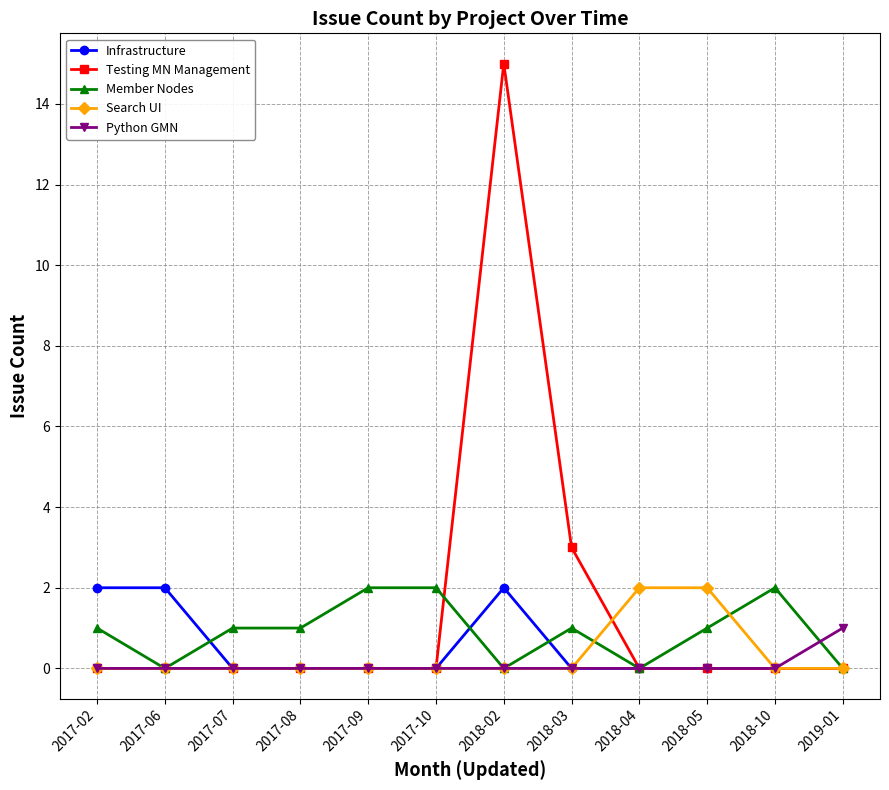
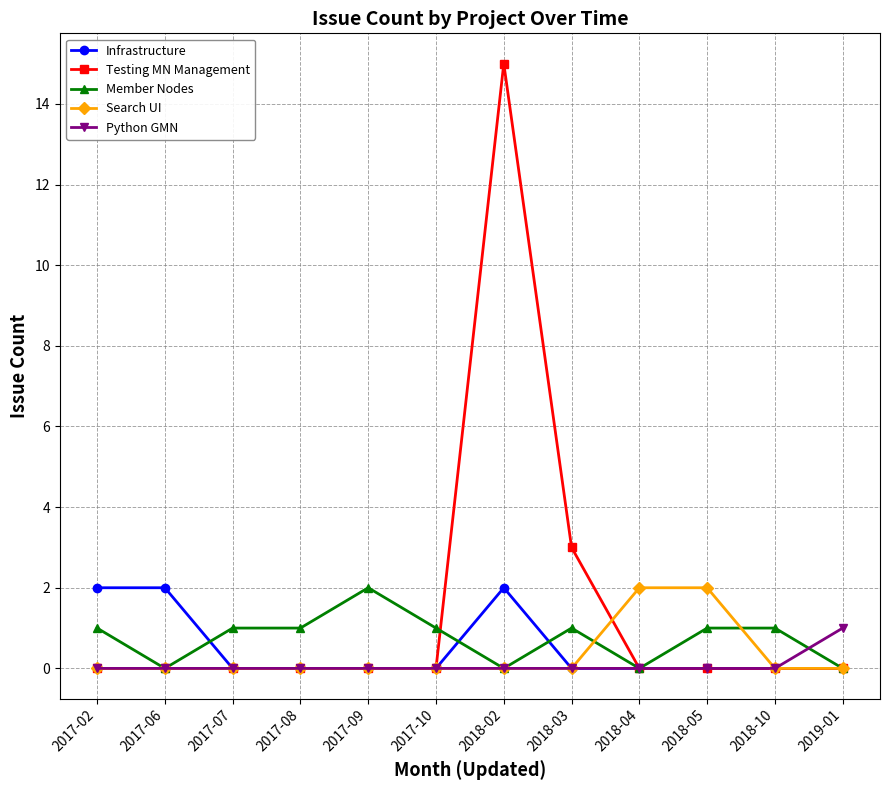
  {
    "Infrastructure": {
      "2017-02": 2,
      "2017-06": 2,
      "2018-02": 2
    },
    "Testing MN Management": {
      "2018-02": 15,
      "2018-03": 3
    },
    "Member Nodes": {
      "2017-02": 1,
      "2017-07": 1,
      "2017-08": 1,
      "2017-09": 2,
-     "2017-10": 2,
+     "2017-10": 1,
      "2018-03": 1,
      "2018-05": 1,
-     "2018-10": 2
+     "2018-10": 1
    },
    "Search UI": {
      "2018-04": 2,
      "2018-05": 2
    },
    "Python GMN": {
      "2019-01": 1
    }
  }
